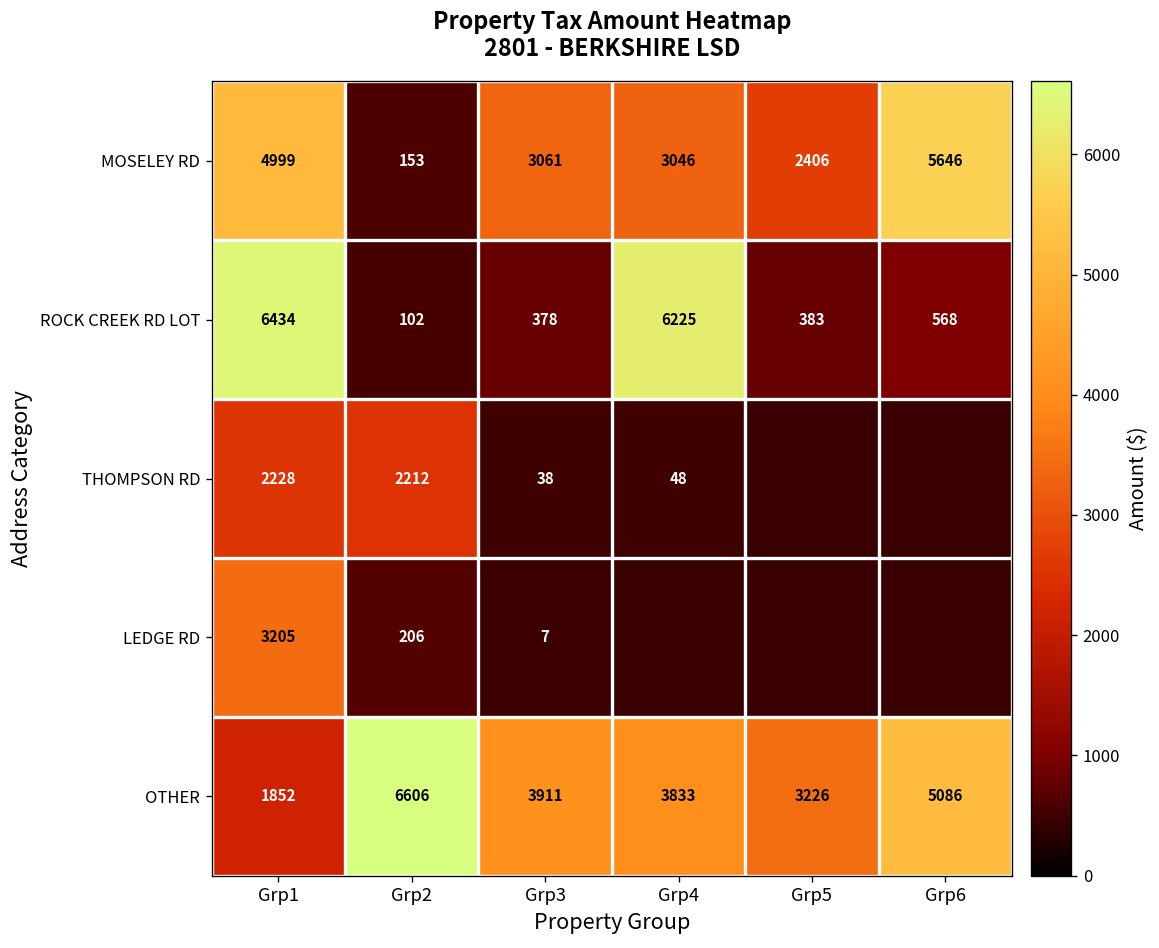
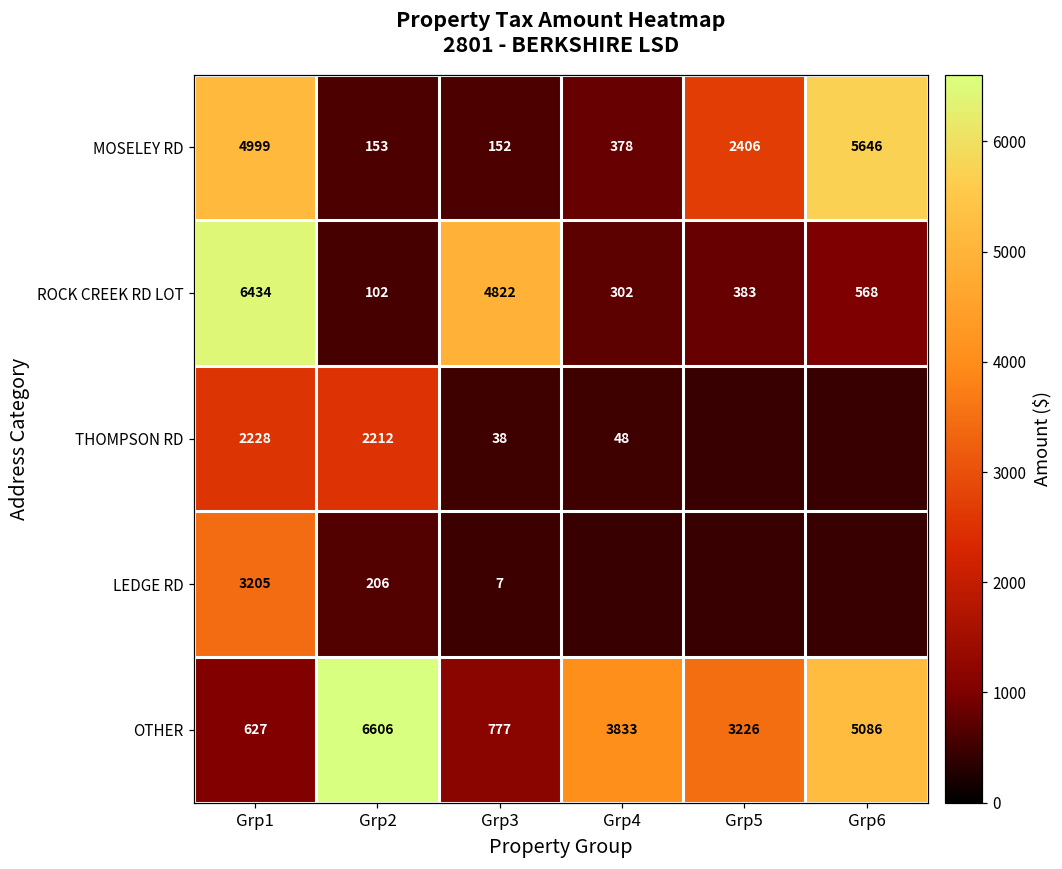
  {
    "MOSELEY RD": {
      "Grp1": 4999,
      "Grp2": 153,
-     "Grp3": 3061,
-     "Grp4": 3046,
+     "Grp3": 152,
+     "Grp4": 378,
      "Grp5": 2406,
      "Grp6": 5646
    },
    "ROCK CREEK RD LOT": {
      "Grp1": 6434,
      "Grp2": 102,
-     "Grp3": 378,
-     "Grp4": 6225,
+     "Grp3": 4822,
+     "Grp4": 302,
      "Grp5": 383,
      "Grp6": 568
    },
    "THOMPSON RD": {
      "Grp1": 2228,
      "Grp2": 2212,
      "Grp3": 38,
      "Grp4": 48
    },
    "LEDGE RD": {
      "Grp1": 3205,
      "Grp2": 206,
      "Grp3": 7
    },
    "OTHER": {
-     "Grp1": 1852,
+     "Grp1": 627,
      "Grp2": 6606,
-     "Grp3": 3911,
+     "Grp3": 777,
      "Grp4": 3833,
      "Grp5": 3226,
      "Grp6": 5086
    }
  }
